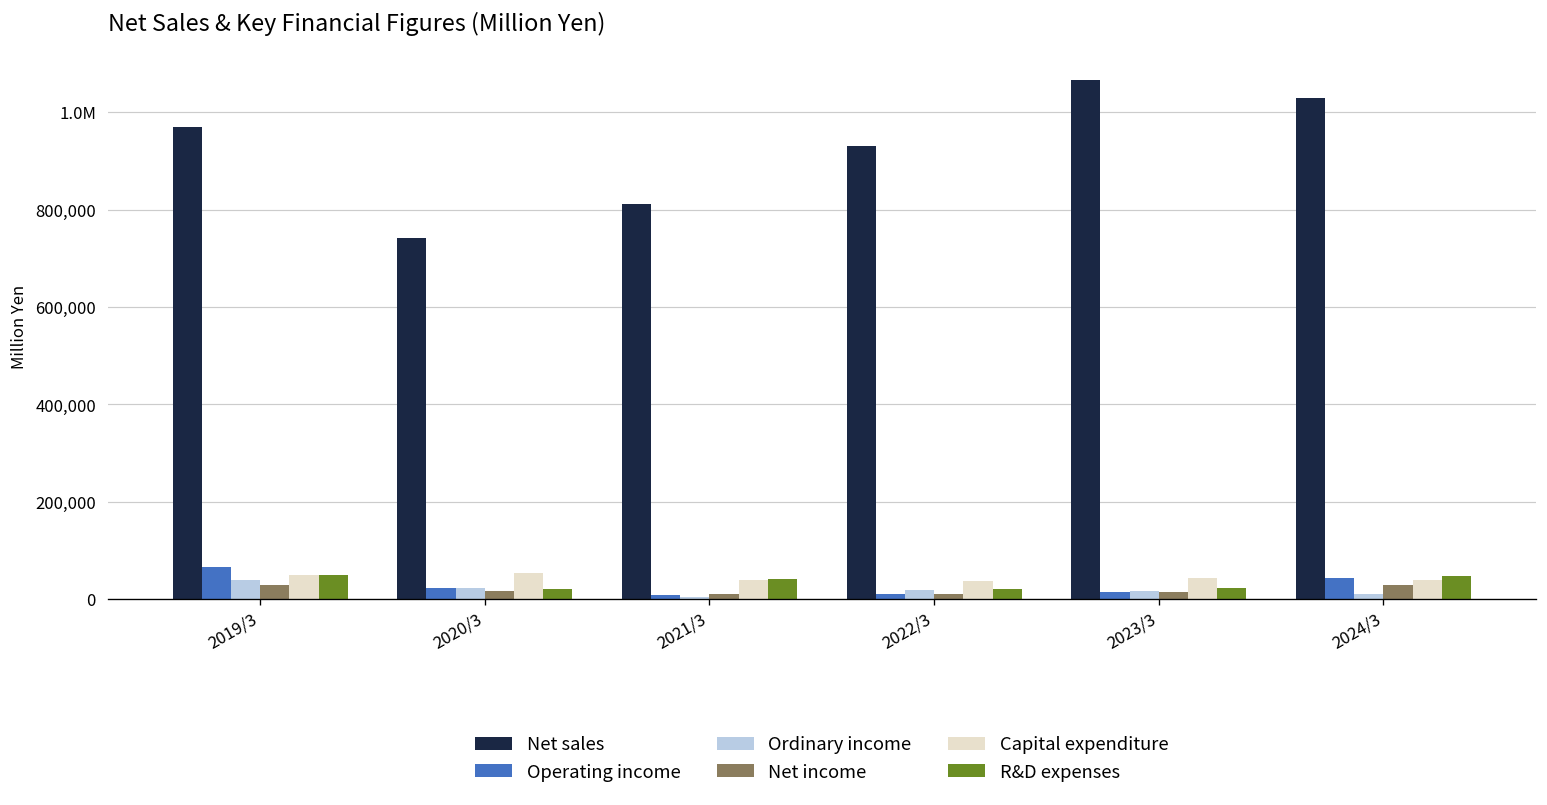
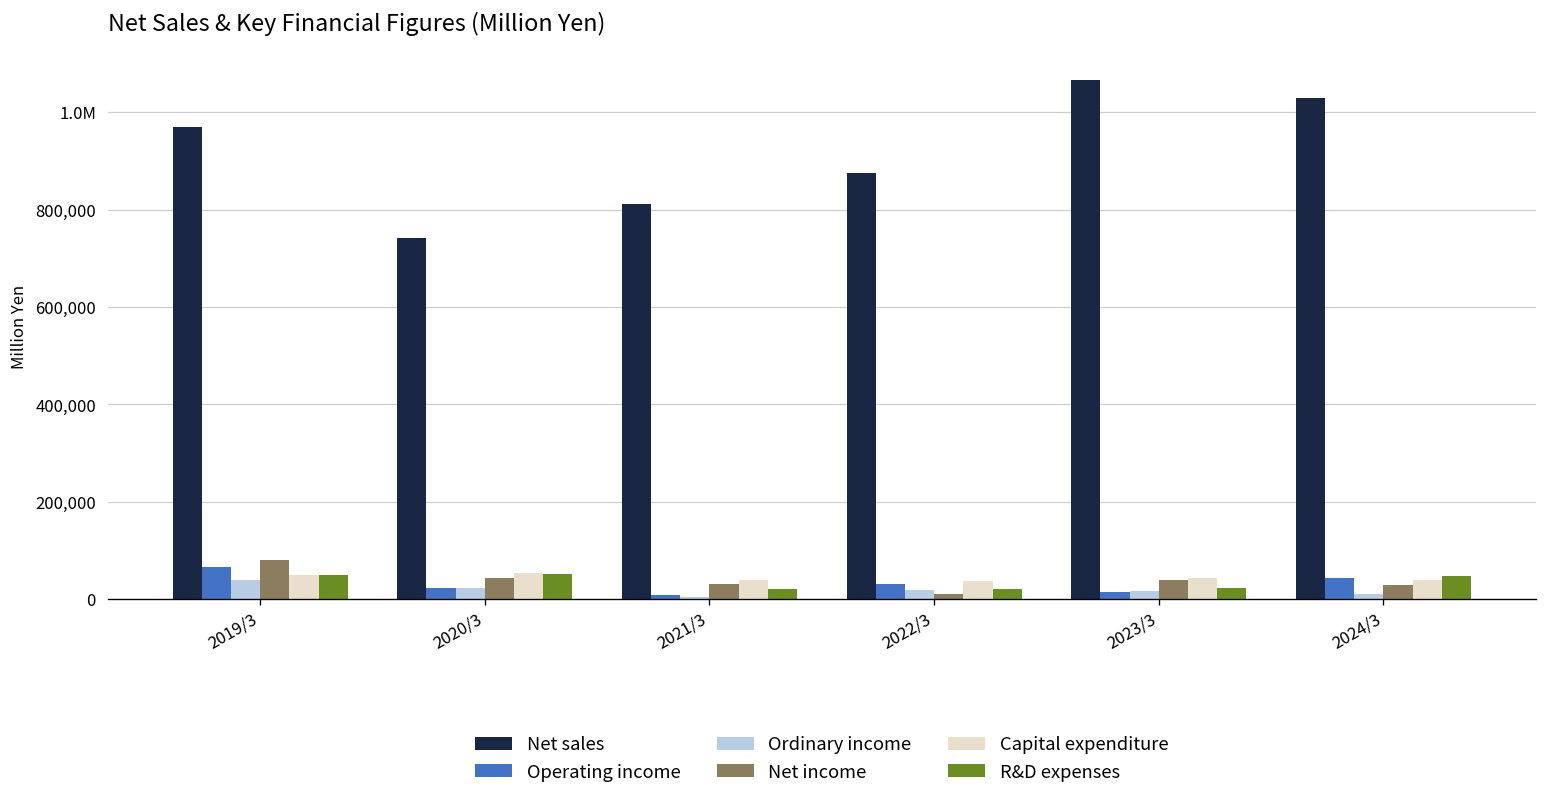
  {
    "Net sales": {
      "2019/3": "970,000",
      "2020/3": "740,000",
      "2021/3": "810,000",
-     "2022/3": "930,000",
+     "2022/3": "880,000",
      "2023/3": "1,070,000",
      "2024/3": "1,030,000"
    },
    "Operating income": {
      "2019/3": "70,000",
      "2020/3": "20,000",
      "2021/3": "10,000",
-     "2022/3": "10,000",
+     "2022/3": "30,000",
      "2023/3": "20,000",
      "2024/3": "40,000"
    },
    "Net income": {
-     "2019/3": "30,000",
-     "2020/3": "20,000",
-     "2021/3": "10,000",
+     "2019/3": "80,000",
+     "2020/3": "40,000",
+     "2021/3": "30,000",
      "2022/3": "10,000",
-     "2023/3": "20,000",
+     "2023/3": "40,000",
      "2024/3": "30,000"
    },
    "R&D expenses": {
      "2019/3": "50,000",
-     "2020/3": "20,000",
-     "2021/3": "40,000",
+     "2020/3": "50,000",
+     "2021/3": "20,000",
      "2022/3": "20,000",
      "2023/3": "20,000",
      "2024/3": "50,000"
    }
  }
